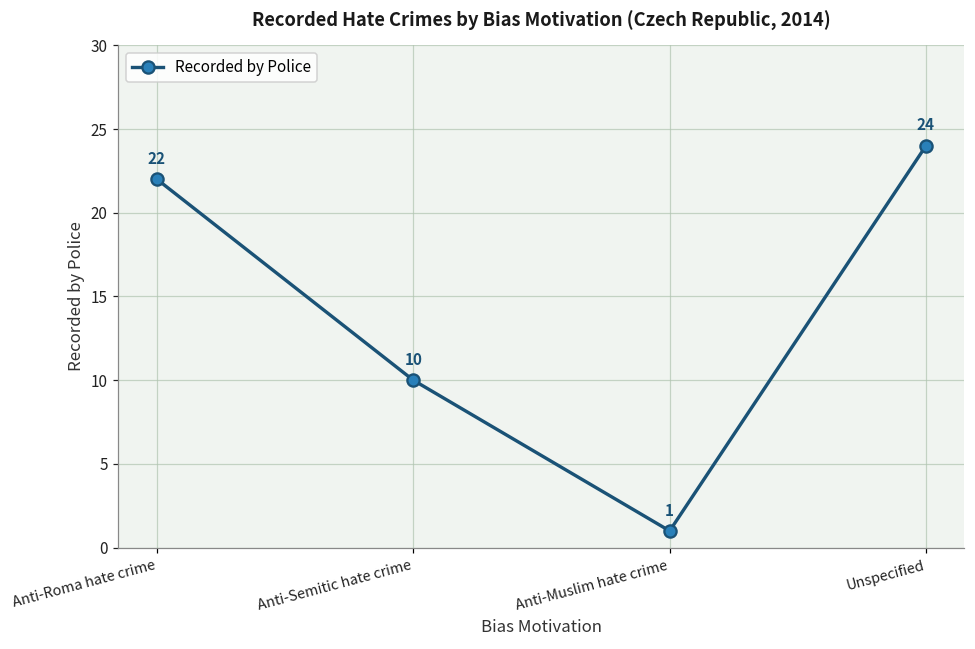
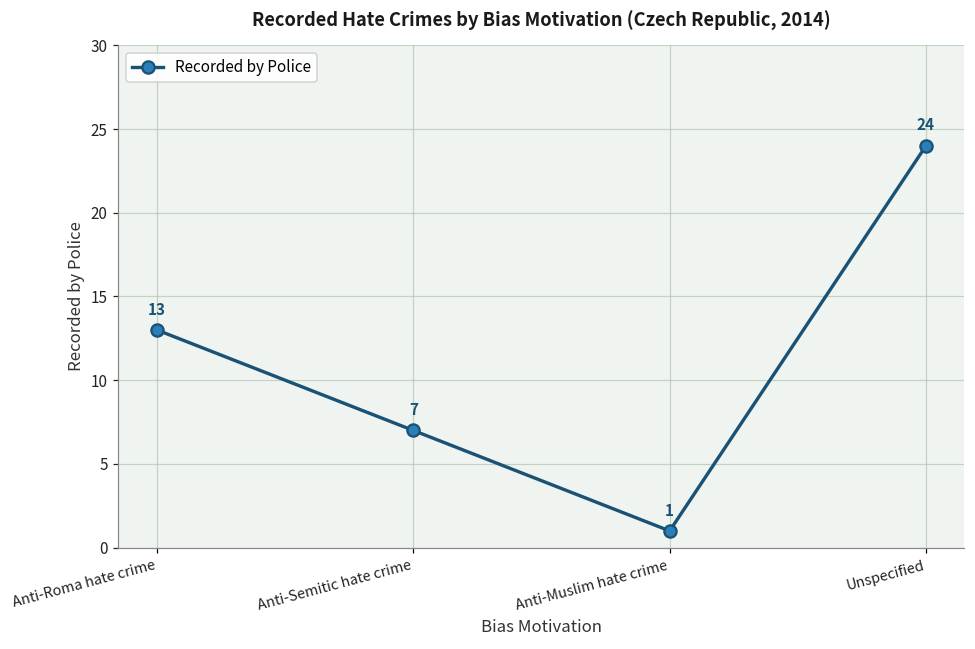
  {
-   "Anti-Roma hate crime": 22,
-   "Anti-Semitic hate crime": 10,
+   "Anti-Roma hate crime": 13,
+   "Anti-Semitic hate crime": 7,
    "Anti-Muslim hate crime": 1,
    "Unspecified": 24
  }
